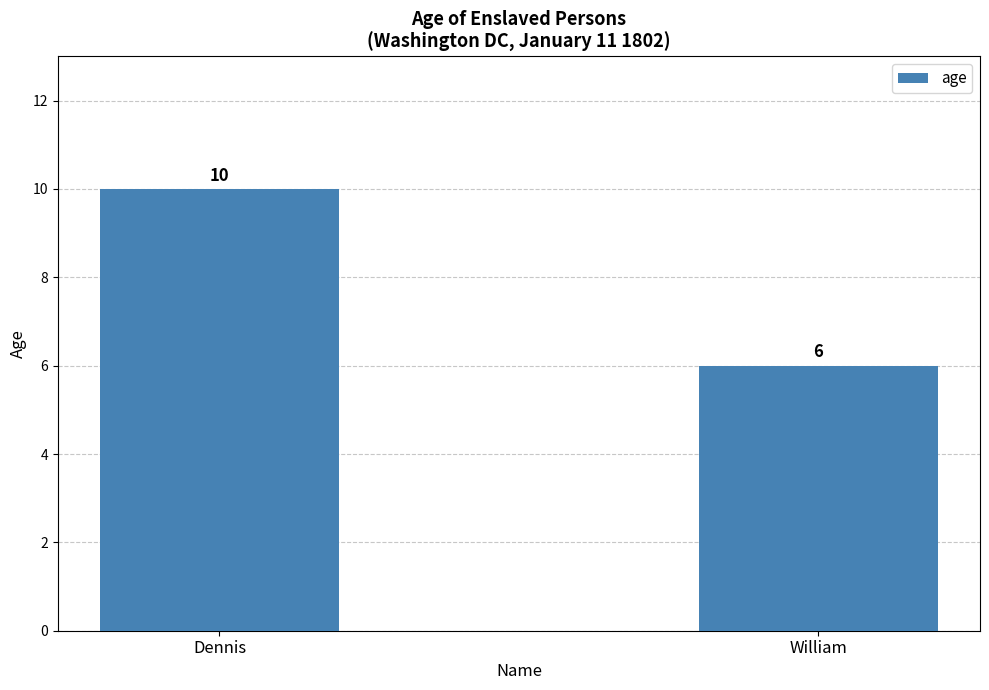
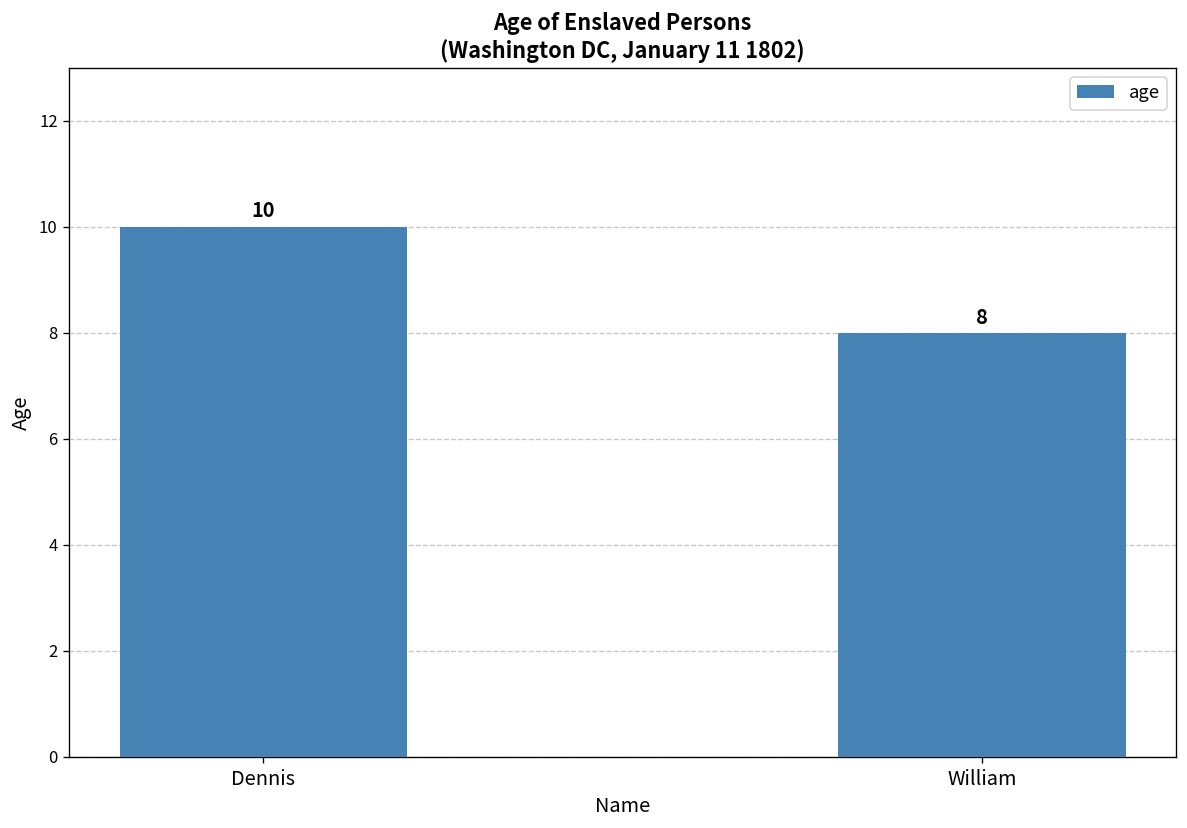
  {
    "Dennis": 10,
-   "William": 6
+   "William": 8
  }
